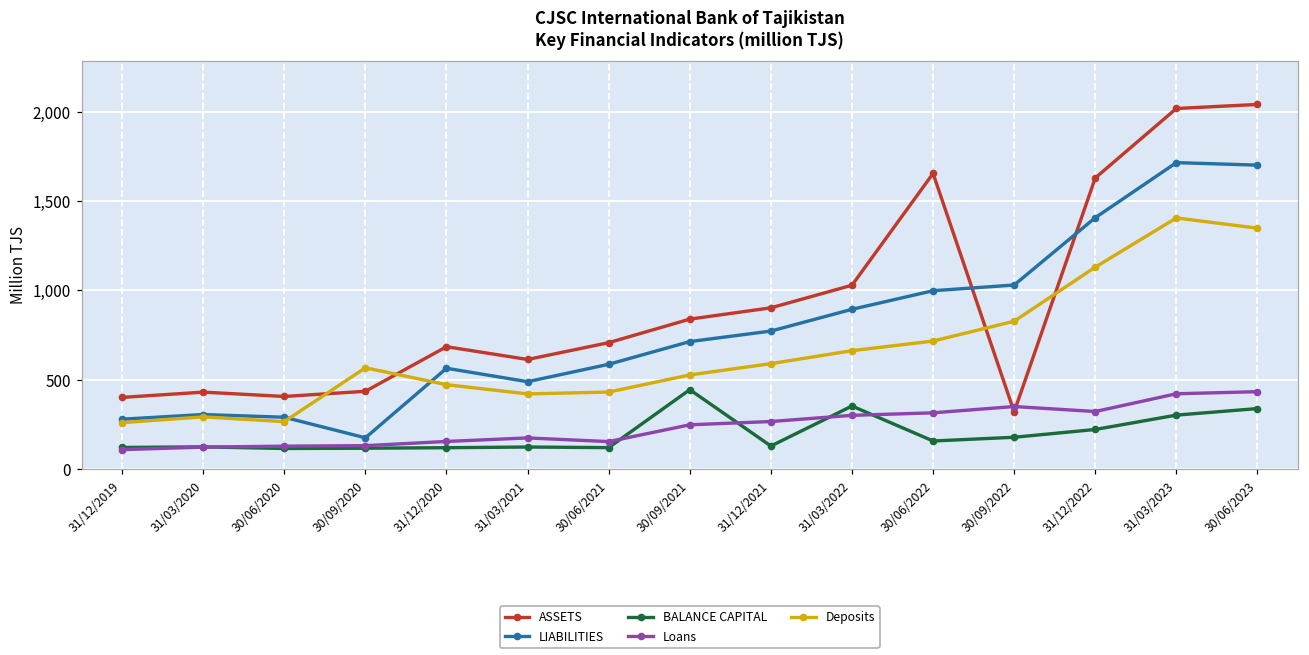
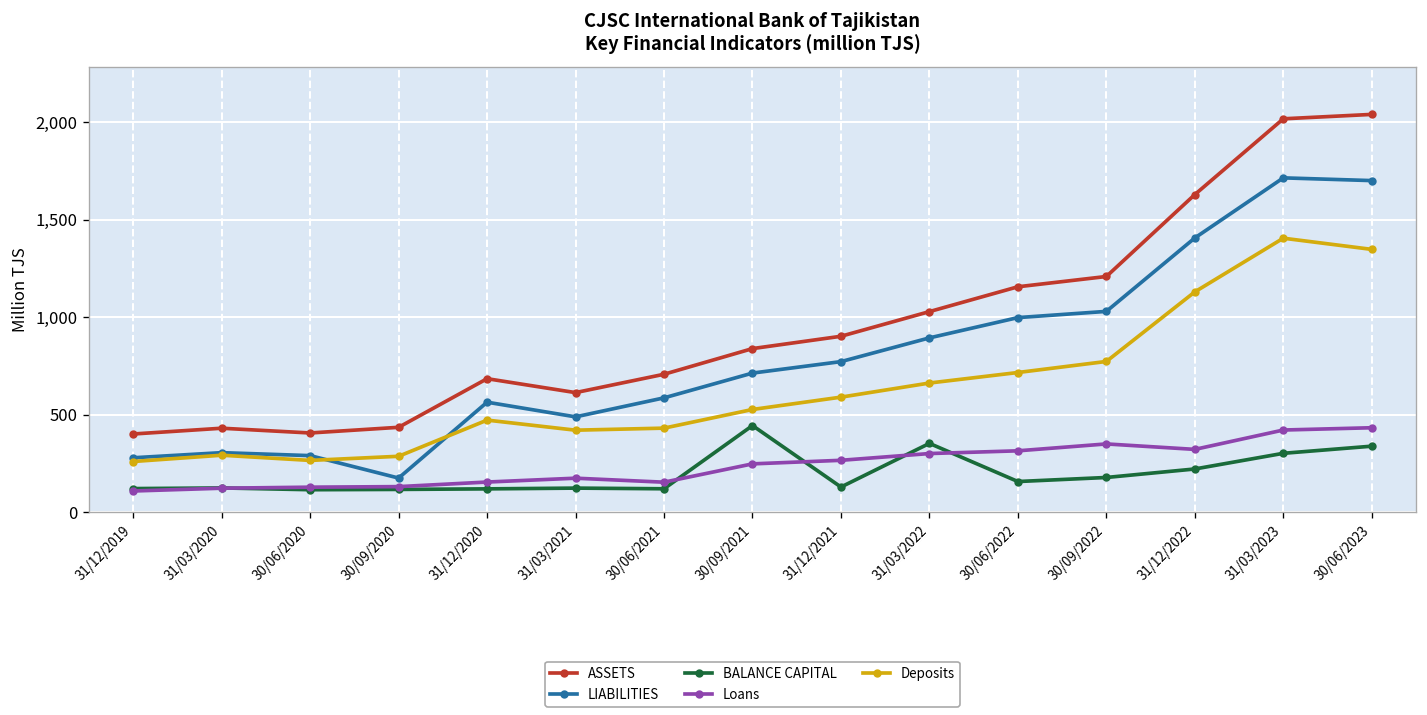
  {
    "ASSETS": {
      "31/12/2019": "400",
      "31/03/2020": "430",
      "30/06/2020": "410",
      "30/09/2020": "440",
      "31/12/2020": "690",
      "31/03/2021": "610",
      "30/06/2021": "710",
      "30/09/2021": "840",
      "31/12/2021": "900",
      "31/03/2022": "1,030",
-     "30/06/2022": "1,650",
-     "30/09/2022": "320",
+     "30/06/2022": "1,160",
+     "30/09/2022": "1,210",
      "31/12/2022": "1,630",
      "31/03/2023": "2,020",
      "30/06/2023": "2,040"
    },
    "LIABILITIES": {
      "31/12/2019": "280",
      "30/06/2020": "290",
      "30/09/2020": "180",
      "31/12/2020": "560",
      "31/03/2021": "490",
      "30/06/2021": "590",
      "30/09/2021": "710",
      "31/12/2021": "770",
      "31/03/2022": "890",
      "30/06/2022": "1,000",
      "30/09/2022": "1,030",
      "31/12/2022": "1,410",
      "31/03/2023": "1,710",
      "30/06/2023": "1,700"
    },
    "BALANCE CAPITAL": {
      "31/12/2020": "120",
      "31/03/2021": "120",
      "30/06/2021": "120",
      "30/09/2021": "450",
      "31/12/2021": "130",
      "31/03/2022": "350",
      "30/06/2022": "160",
      "30/09/2022": "180",
      "31/12/2022": "220",
      "31/03/2023": "300",
      "30/06/2023": "340"
    },
    "Loans": {
      "31/12/2020": "160",
      "31/03/2021": "180",
      "30/06/2021": "150",
      "30/09/2021": "250",
      "31/12/2021": "270",
      "31/03/2022": "300",
      "30/06/2022": "320",
      "30/09/2022": "350",
      "31/12/2022": "320",
      "31/03/2023": "420",
      "30/06/2023": "430"
    },
    "Deposits": {
      "31/12/2019": "260",
      "30/06/2020": "270",
-     "30/09/2020": "570",
+     "30/09/2020": "290",
      "31/12/2020": "470",
      "31/03/2021": "420",
      "30/06/2021": "430",
      "30/09/2021": "530",
      "31/12/2021": "590",
      "31/03/2022": "660",
      "30/06/2022": "720",
-     "30/09/2022": "830",
+     "30/09/2022": "770",
      "31/12/2022": "1,130",
      "31/03/2023": "1,410",
      "30/06/2023": "1,350"
    }
  }
